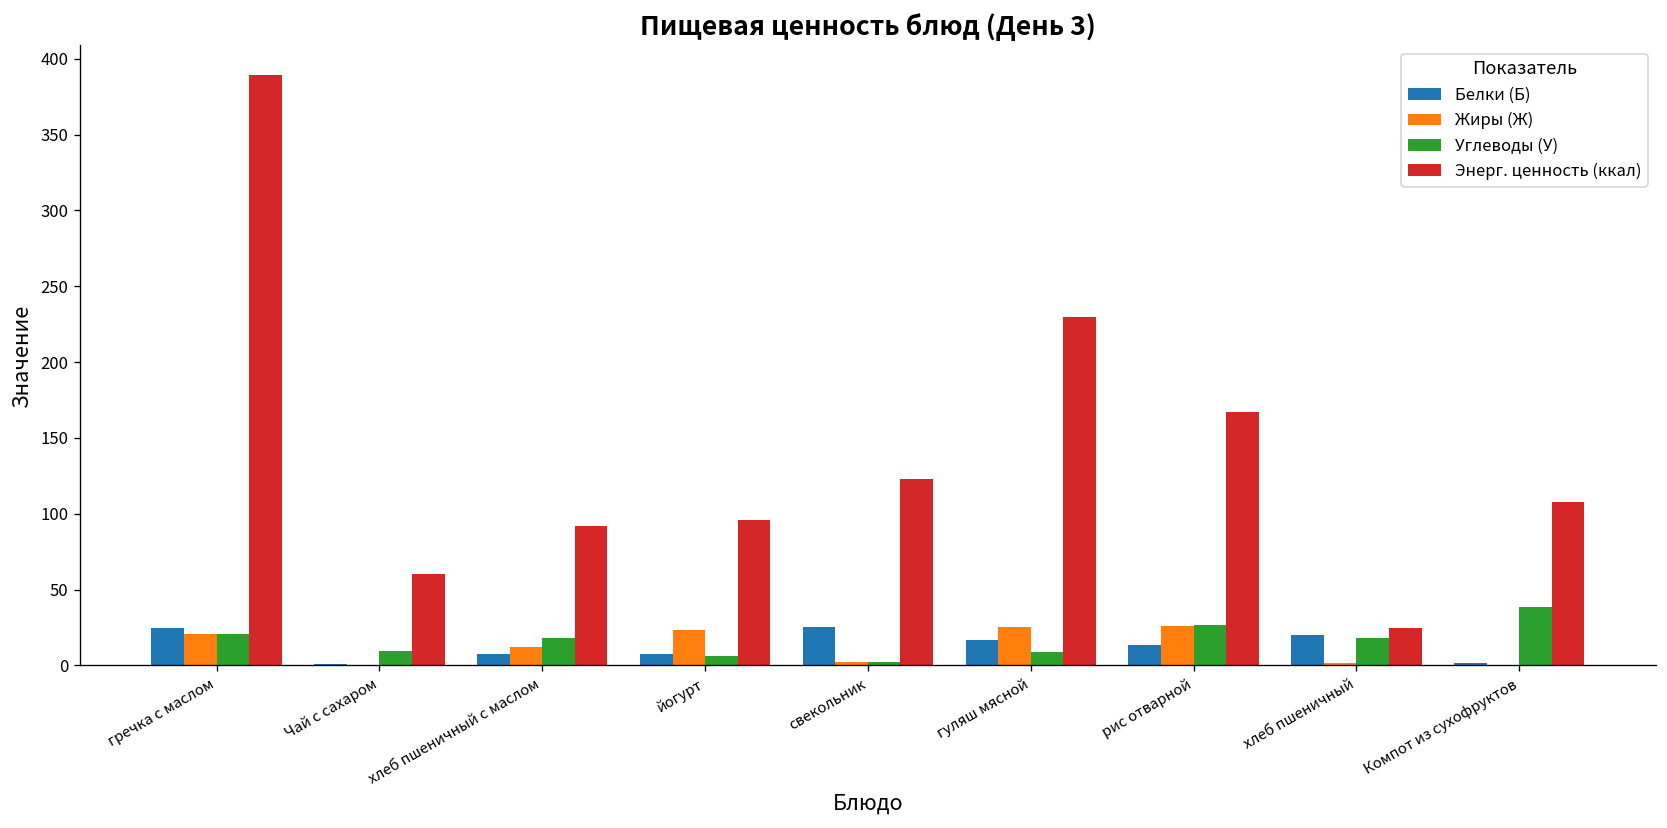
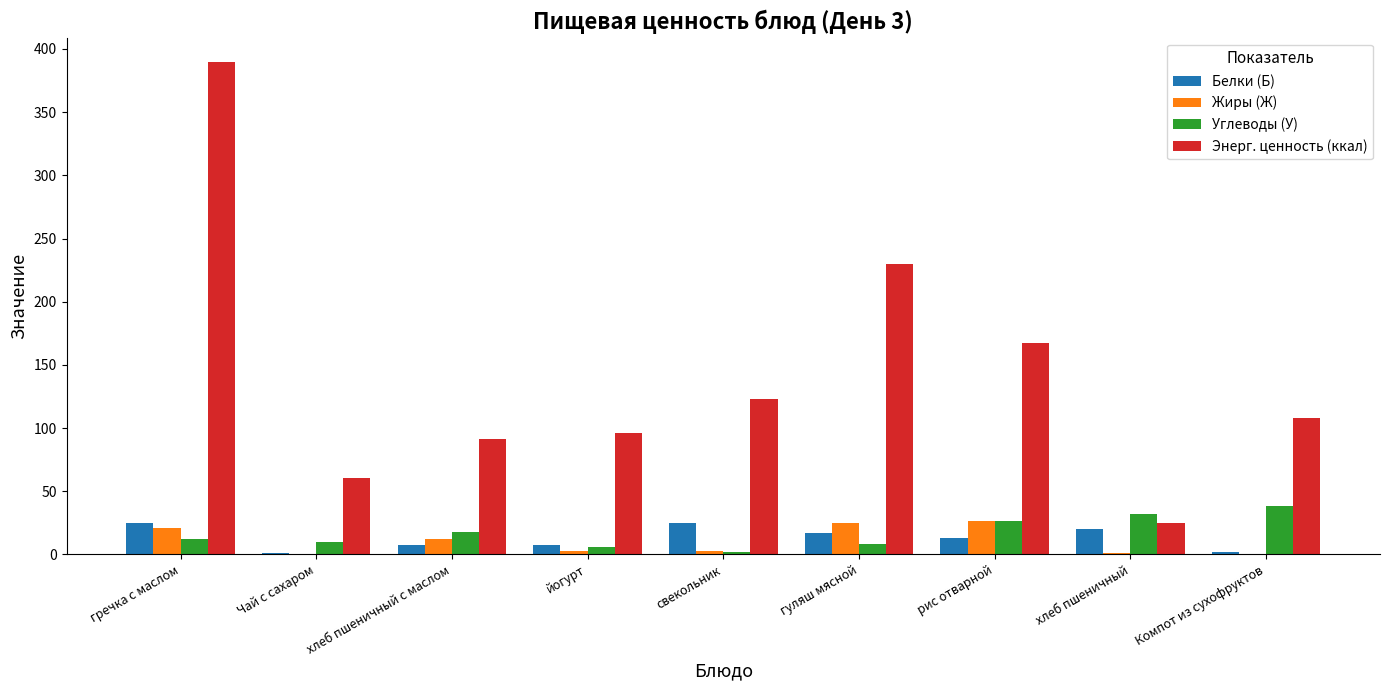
  {
    "Белки (Б)": {
      "гречка с маслом": 25,
      "хлеб пшеничный с маслом": 7,
      "йогурт": 7,
      "свекольник": 25,
      "гуляш мясной": 17,
      "рис отварной": 13,
      "хлеб пшеничный": 20
    },
    "Жиры (Ж)": {
      "гречка с маслом": 21,
      "Чай с сахаром": 0,
      "хлеб пшеничный с маслом": 12,
-     "йогурт": 24,
+     "йогурт": 3,
      "свекольник": 2,
      "гуляш мясной": 25,
      "рис отварной": 26,
      "Компот из сухофруктов": 0
    },
    "Углеводы (У)": {
-     "гречка с маслом": 20,
+     "гречка с маслом": 12,
      "Чай с сахаром": 10,
      "хлеб пшеничный с маслом": 18,
      "йогурт": 6,
      "свекольник": 2,
      "гуляш мясной": 9,
      "рис отварной": 27,
-     "хлеб пшеничный": 18,
+     "хлеб пшеничный": 32,
      "Компот из сухофруктов": 38
    },
    "Энерг. ценность (ккал)": {
      "гречка с маслом": 389,
      "Чай с сахаром": 60,
      "хлеб пшеничный с маслом": 92,
      "йогурт": 96,
      "свекольник": 123,
      "гуляш мясной": 230,
      "рис отварной": 167,
      "хлеб пшеничный": 25,
      "Компот из сухофруктов": 108
    }
  }
